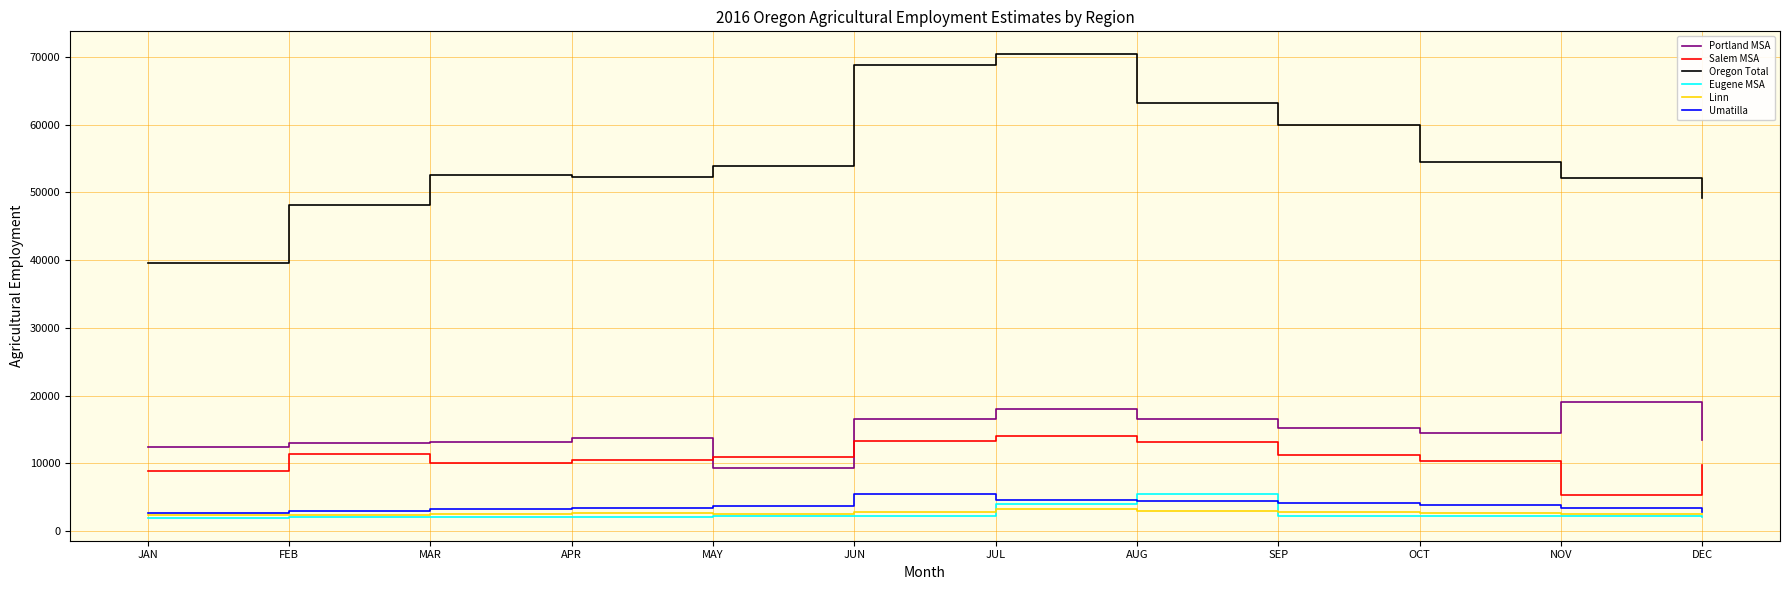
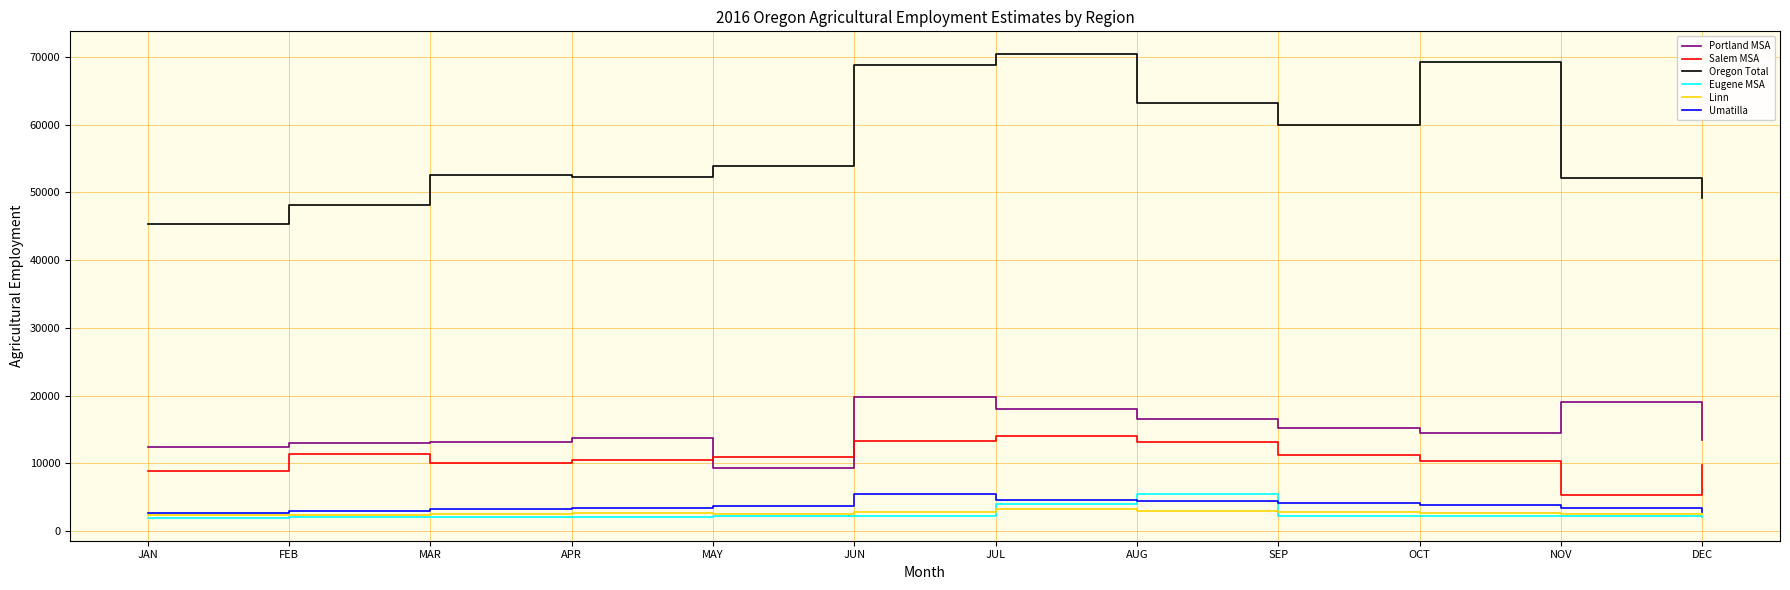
  {
    "Portland MSA": {
      "JAN": 12000,
      "FEB": 13000,
      "MAR": 13000,
      "APR": 14000,
      "MAY": 9000,
-     "JUN": 17000,
+     "JUN": 20000,
      "JUL": 18000,
      "AUG": 17000,
      "SEP": 15000,
      "OCT": 15000,
      "NOV": 19000,
      "DEC": 13000
    },
    "Salem MSA": {
      "JAN": 9000,
      "FEB": 11000,
      "MAR": 10000,
      "APR": 11000,
      "MAY": 11000,
      "JUN": 13000,
      "JUL": 14000,
      "AUG": 13000,
      "SEP": 11000,
      "OCT": 10000,
      "NOV": 5000,
      "DEC": 10000
    },
    "Oregon Total": {
-     "JAN": 40000,
+     "JAN": 45000,
      "FEB": 48000,
      "MAR": 53000,
      "APR": 52000,
      "MAY": 54000,
      "JUN": 69000,
      "JUL": 70000,
      "AUG": 63000,
      "SEP": 60000,
-     "OCT": 55000,
+     "OCT": 69000,
      "NOV": 52000,
      "DEC": 49000
    },
    "Eugene MSA": {
      "JAN": 2000,
      "FEB": 2000,
      "APR": 2000,
      "MAY": 2000,
      "JUN": 2000,
      "JUL": 4000,
      "AUG": 5000,
      "SEP": 2000,
      "OCT": 2000
    },
    "Linn": {
      "FEB": 2000,
      "APR": 3000,
      "MAY": 3000,
      "JUN": 3000,
      "JUL": 3000,
      "AUG": 3000,
      "SEP": 3000,
      "OCT": 3000
    },
    "Umatilla": {
      "FEB": 3000,
      "MAR": 3000,
      "APR": 3000,
      "MAY": 4000,
      "JUN": 5000,
      "JUL": 5000,
      "AUG": 4000,
      "SEP": 4000,
      "OCT": 4000,
      "NOV": 3000,
      "DEC": 3000
    }
  }
